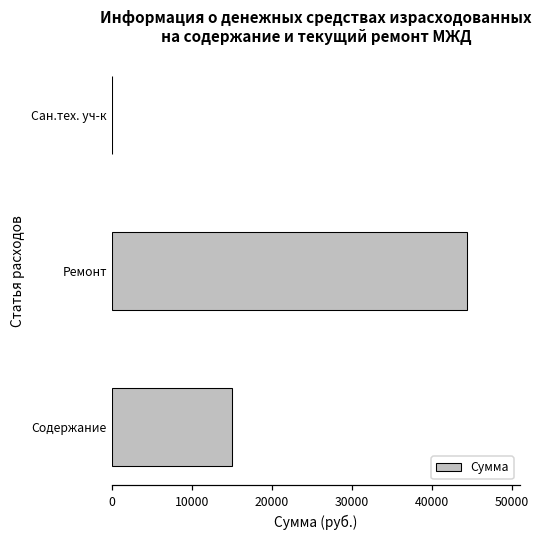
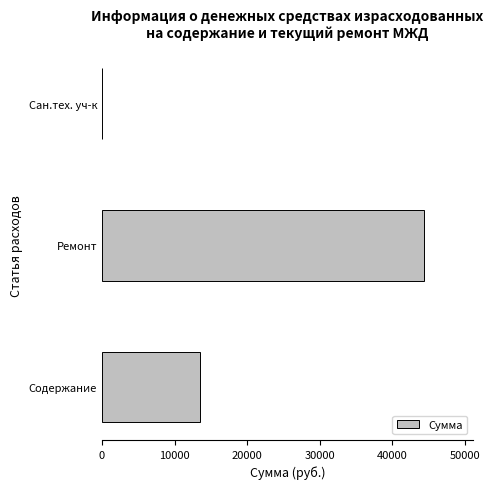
  {
    "Сан.тех. уч-к": 0,
    "Ремонт": 44000,
-   "Содержание": 15000
+   "Содержание": 13000
  }
